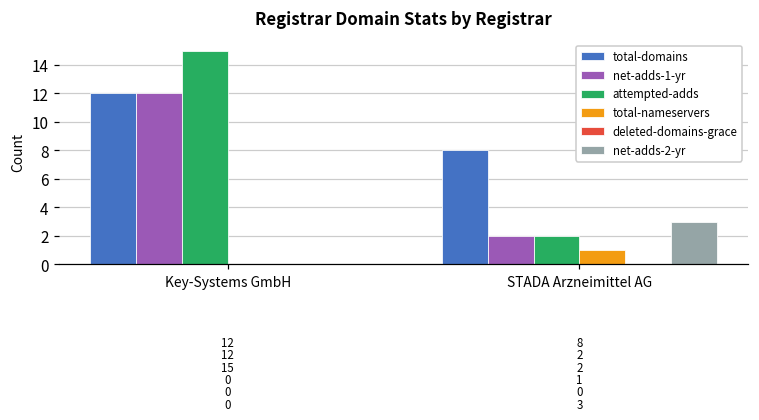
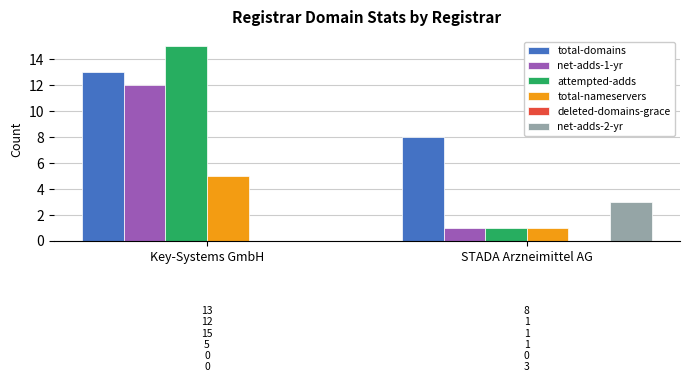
  {
    "total-domains": {
-     "Key-Systems GmbH": 12
+     "Key-Systems GmbH": 13
    },
    "net-adds-1-yr": {
-     "STADA Arzneimittel AG": 2
+     "STADA Arzneimittel AG": 1
    },
    "attempted-adds": {
-     "STADA Arzneimittel AG": 2
+     "STADA Arzneimittel AG": 1
    },
    "total-nameservers": {
-     "Key-Systems GmbH": 0
+     "Key-Systems GmbH": 5
    },
    "deleted-domains-grace": {
      "Key-Systems GmbH": 0.0,
      "STADA Arzneimittel AG": 0.0
    },
    "net-adds-2-yr": {
      "Key-Systems GmbH": 0.0,
      "STADA Arzneimittel AG": 3.0
    }
  }
